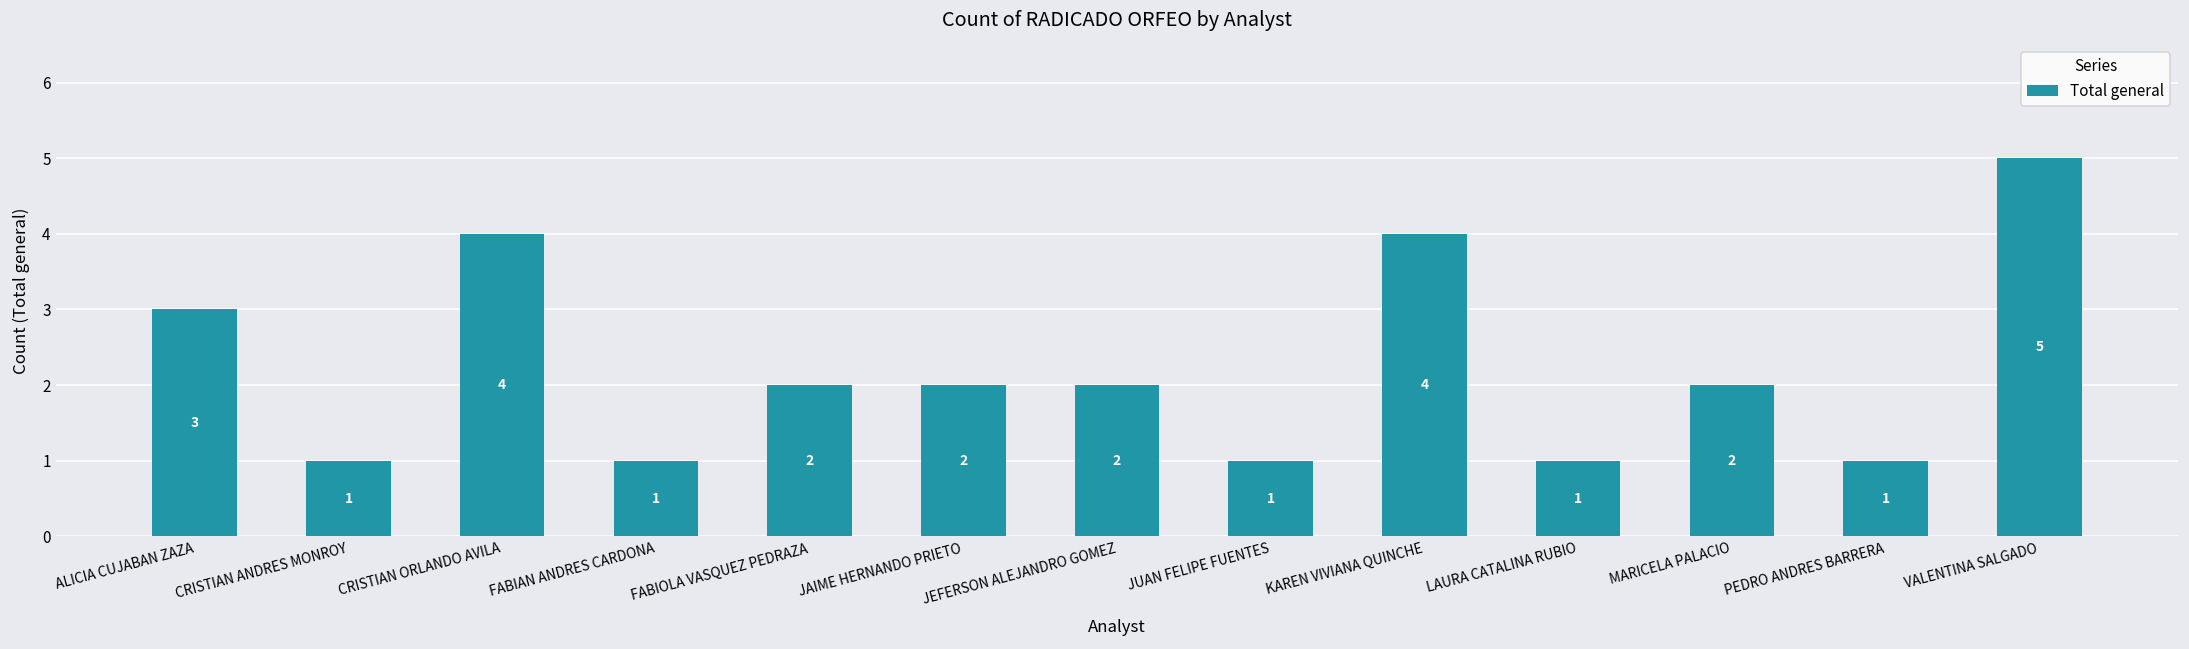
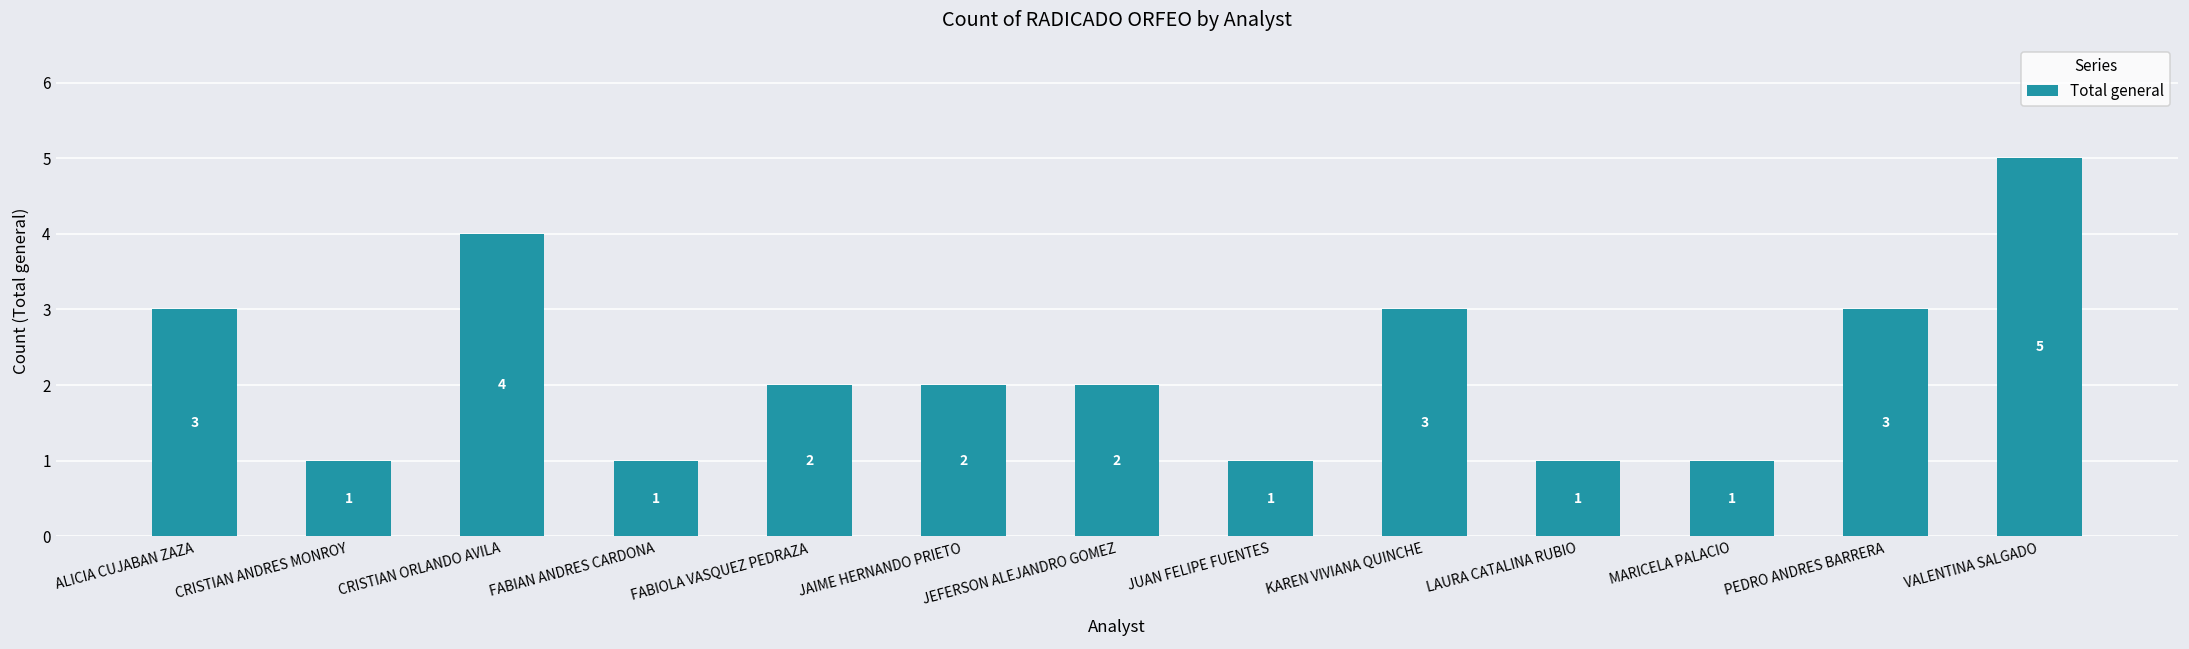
  {
    "ALICIA CUJABAN ZAZA": 3,
    "CRISTIAN ANDRES MONROY": 1,
    "CRISTIAN ORLANDO AVILA": 4,
    "FABIAN ANDRES CARDONA": 1,
    "FABIOLA VASQUEZ PEDRAZA": 2,
    "JAIME HERNANDO PRIETO": 2,
    "JEFERSON ALEJANDRO GOMEZ": 2,
    "JUAN FELIPE FUENTES": 1,
-   "KAREN VIVIANA QUINCHE": 4,
+   "KAREN VIVIANA QUINCHE": 3,
    "LAURA CATALINA RUBIO": 1,
-   "MARICELA PALACIO": 2,
-   "PEDRO ANDRES BARRERA": 1,
+   "MARICELA PALACIO": 1,
+   "PEDRO ANDRES BARRERA": 3,
    "VALENTINA SALGADO": 5
  }
